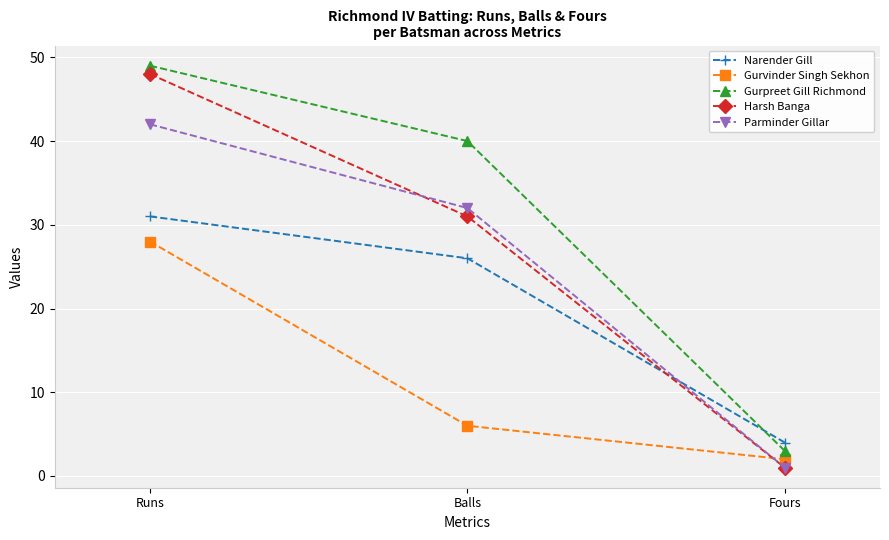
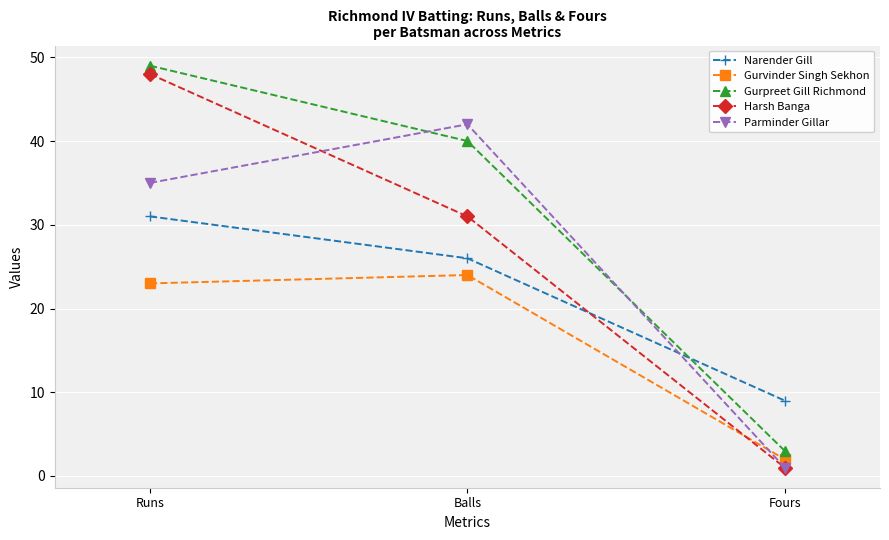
  {
    "Narender Gill": {
      "Runs": 31,
      "Balls": 26,
-     "Fours": 4
+     "Fours": 9
    },
    "Gurvinder Singh Sekhon": {
-     "Runs": 28,
-     "Balls": 6,
+     "Runs": 23,
+     "Balls": 24,
      "Fours": 2
    },
    "Gurpreet Gill Richmond": {
      "Runs": 49,
      "Balls": 40,
      "Fours": 3
    },
    "Harsh Banga": {
      "Runs": 48,
      "Balls": 31
    },
    "Parminder Gillar": {
-     "Runs": 42,
-     "Balls": 32
+     "Runs": 35,
+     "Balls": 42
    }
  }
